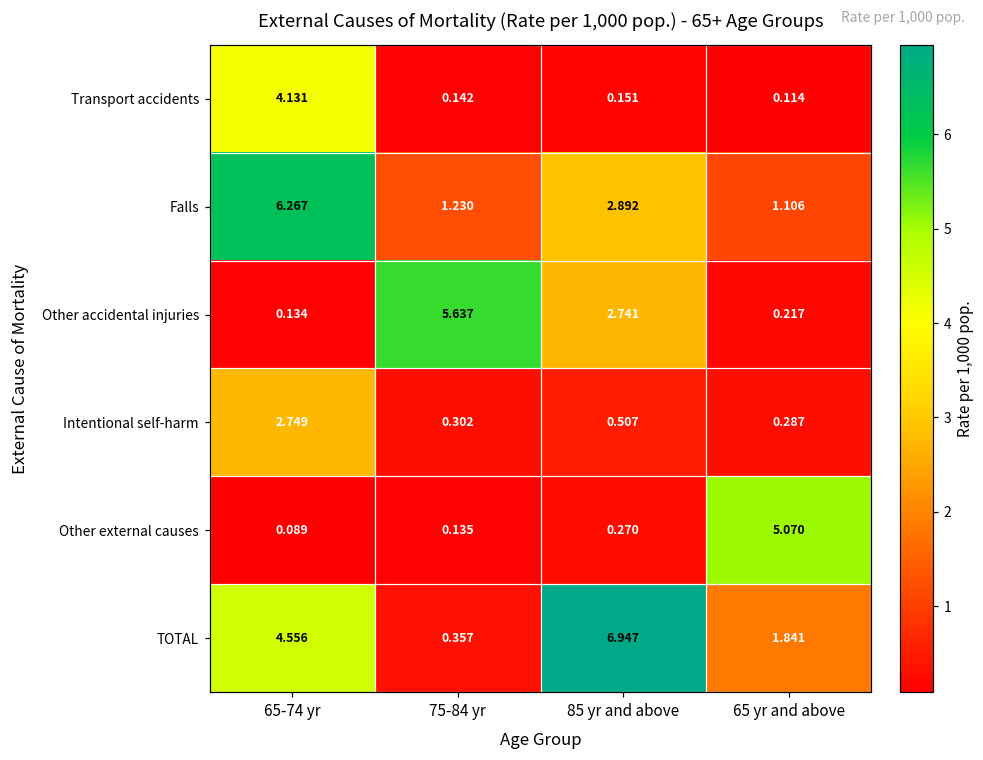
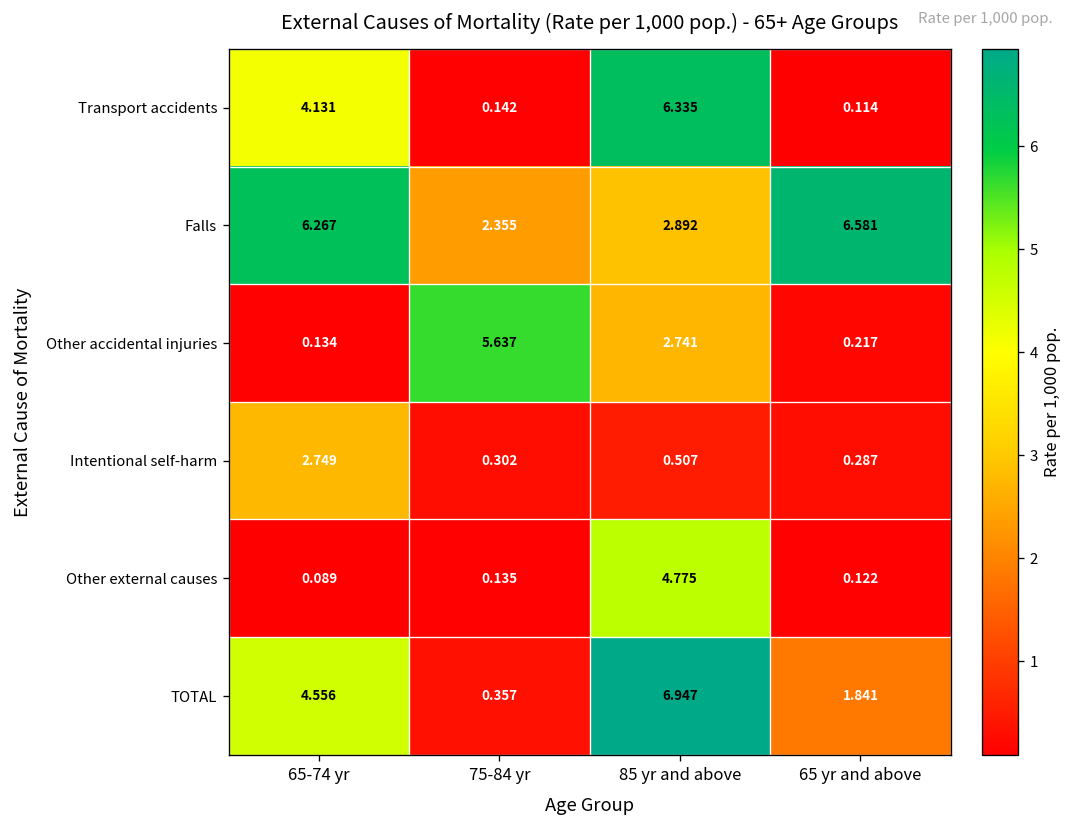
  {
    "Transport accidents": {
      "65-74 yr": 4.131,
      "75-84 yr": 0.142,
-     "85 yr and above": 0.151,
+     "85 yr and above": 6.335,
      "65 yr and above": 0.114
    },
    "Falls": {
      "65-74 yr": 6.267,
-     "75-84 yr": 1.230,
+     "75-84 yr": 2.355,
      "85 yr and above": 2.892,
-     "65 yr and above": 1.106
+     "65 yr and above": 6.581
    },
    "Other accidental injuries": {
      "65-74 yr": 0.134,
      "75-84 yr": 5.637,
      "85 yr and above": 2.741,
      "65 yr and above": 0.217
    },
    "Intentional self-harm": {
      "65-74 yr": 2.749,
      "75-84 yr": 0.302,
      "85 yr and above": 0.507,
      "65 yr and above": 0.287
    },
    "Other external causes": {
      "65-74 yr": 0.089,
      "75-84 yr": 0.135,
-     "85 yr and above": 0.270,
-     "65 yr and above": 5.070
+     "85 yr and above": 4.775,
+     "65 yr and above": 0.122
    },
    "TOTAL": {
      "65-74 yr": 4.556,
      "75-84 yr": 0.357,
      "85 yr and above": 6.947,
      "65 yr and above": 1.841
    }
  }
